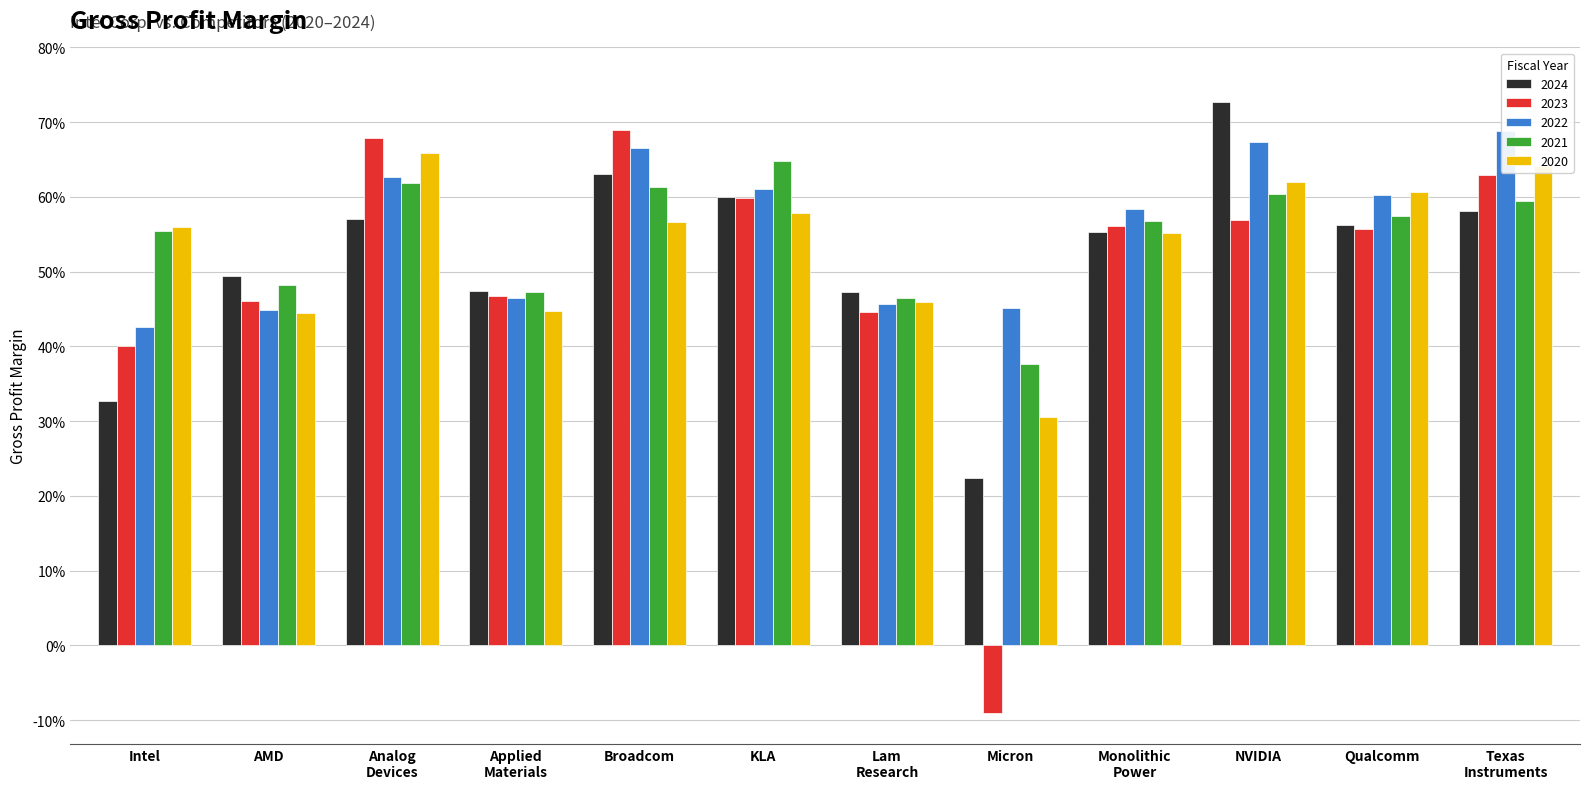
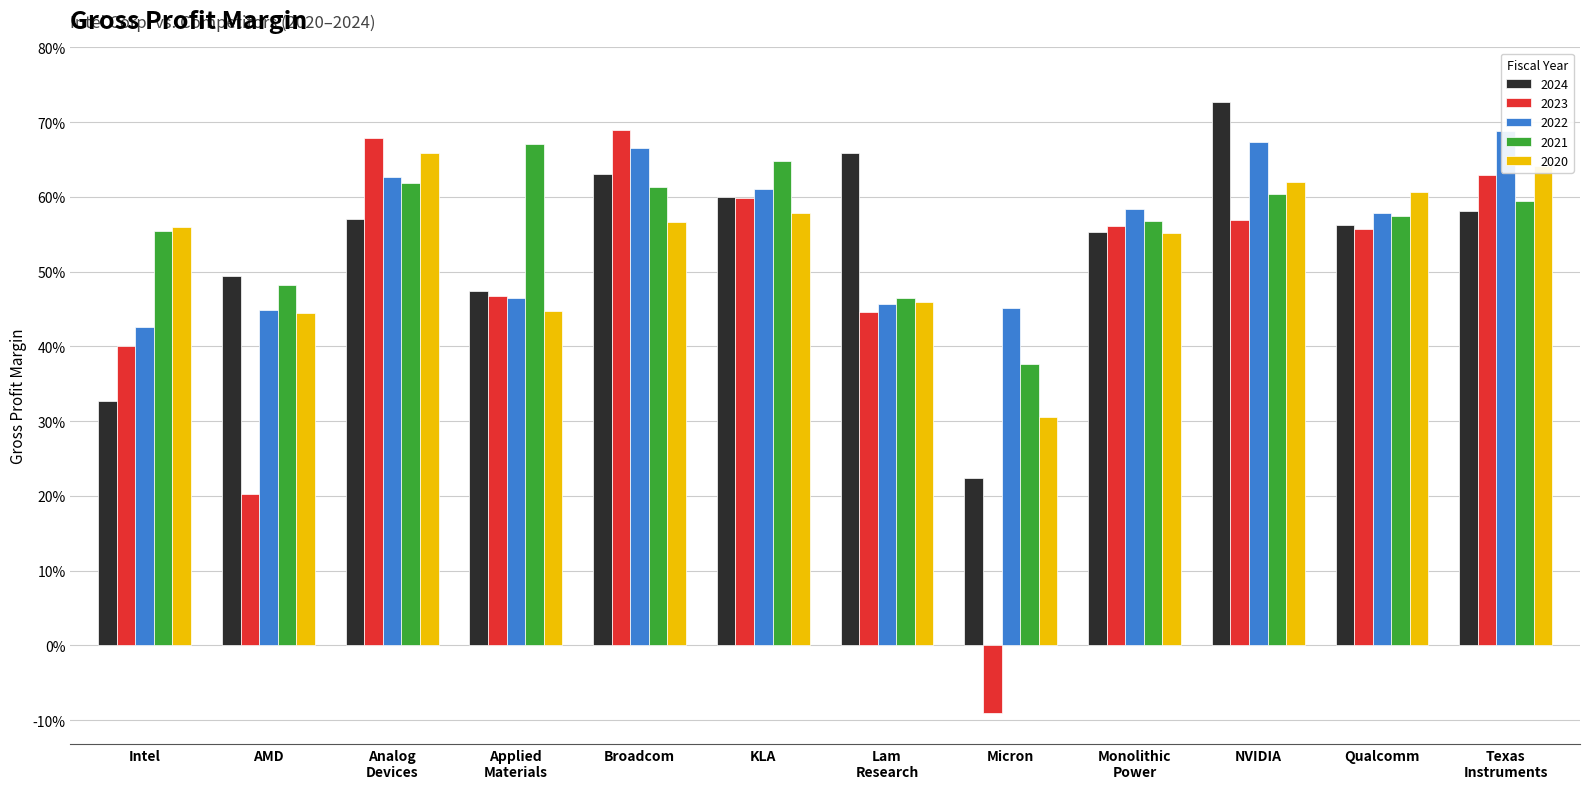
  {
    "2024": {
      "Intel": "33%",
      "AMD": "49%",
      "Analog Devices": "57%",
      "Applied Materials": "47%",
      "Broadcom": "63%",
      "KLA": "60%",
-     "Lam Research": "47%",
+     "Lam Research": "66%",
      "Micron": "22%",
      "Monolithic Power": "55%",
      "NVIDIA": "73%",
      "Qualcomm": "56%",
      "Texas Instruments": "58%"
    },
    "2023": {
      "Intel": "40%",
-     "AMD": "46%",
+     "AMD": "20%",
      "Analog Devices": "68%",
      "Applied Materials": "47%",
      "Broadcom": "69%",
      "KLA": "60%",
      "Lam Research": "45%",
      "Micron": "-9%",
      "Monolithic Power": "56%",
      "NVIDIA": "57%",
      "Qualcomm": "56%",
      "Texas Instruments": "63%"
    },
    "2022": {
      "Intel": "43%",
      "AMD": "45%",
      "Analog Devices": "63%",
      "Applied Materials": "47%",
      "Broadcom": "67%",
      "KLA": "61%",
      "Lam Research": "46%",
      "Micron": "45%",
      "Monolithic Power": "58%",
      "NVIDIA": "67%",
-     "Qualcomm": "60%"
+     "Qualcomm": "58%"
    },
    "2021": {
      "Intel": "55%",
      "AMD": "48%",
      "Analog Devices": "62%",
-     "Applied Materials": "47%",
+     "Applied Materials": "67%",
      "Broadcom": "61%",
      "KLA": "65%",
      "Lam Research": "47%",
      "Micron": "38%",
      "Monolithic Power": "57%",
      "NVIDIA": "60%",
      "Qualcomm": "58%",
      "Texas Instruments": "60%"
    },
    "2020": {
      "Intel": "56%",
      "AMD": "45%",
      "Analog Devices": "66%",
      "Applied Materials": "45%",
      "Broadcom": "57%",
      "KLA": "58%",
      "Lam Research": "46%",
      "Micron": "31%",
      "Monolithic Power": "55%",
      "NVIDIA": "62%",
      "Qualcomm": "61%"
    }
  }
